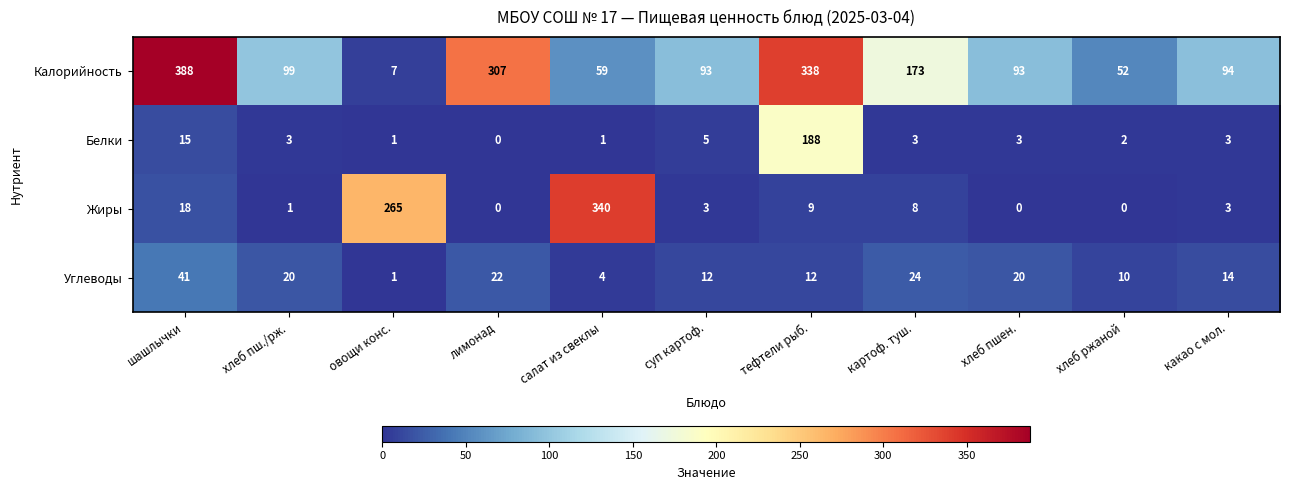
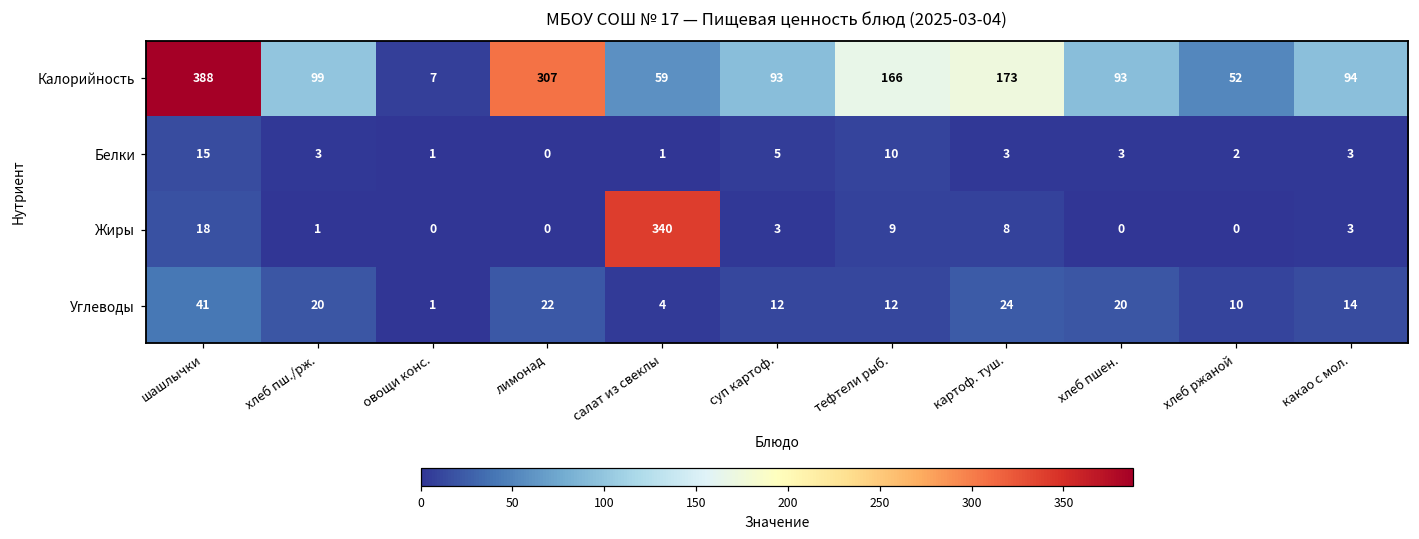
  {
    "Калорийность": {
      "шашлычки": 388,
      "хлеб пш./рж.": 99,
      "овощи конс.": 7,
      "лимонад": 307,
      "салат из свеклы": 59,
      "суп картоф.": 93,
-     "тефтели рыб.": 338,
+     "тефтели рыб.": 166,
      "картоф. туш.": 173,
      "хлеб пшен.": 93,
      "хлеб ржаной": 52,
      "какао с мол.": 94
    },
    "Белки": {
      "шашлычки": 15,
      "хлеб пш./рж.": 3,
      "овощи конс.": 1,
      "лимонад": 0,
      "салат из свеклы": 1,
      "суп картоф.": 5,
-     "тефтели рыб.": 188,
+     "тефтели рыб.": 10,
      "картоф. туш.": 3,
      "хлеб пшен.": 3,
      "хлеб ржаной": 2,
      "какао с мол.": 3
    },
    "Жиры": {
      "шашлычки": 18,
      "хлеб пш./рж.": 1,
-     "овощи конс.": 265,
+     "овощи конс.": 0,
      "лимонад": 0,
      "салат из свеклы": 340,
      "суп картоф.": 3,
      "тефтели рыб.": 9,
      "картоф. туш.": 8,
      "хлеб пшен.": 0,
      "хлеб ржаной": 0,
      "какао с мол.": 3
    },
    "Углеводы": {
      "шашлычки": 41,
      "хлеб пш./рж.": 20,
      "овощи конс.": 1,
      "лимонад": 22,
      "салат из свеклы": 4,
      "суп картоф.": 12,
      "тефтели рыб.": 12,
      "картоф. туш.": 24,
      "хлеб пшен.": 20,
      "хлеб ржаной": 10,
      "какао с мол.": 14
    }
  }
